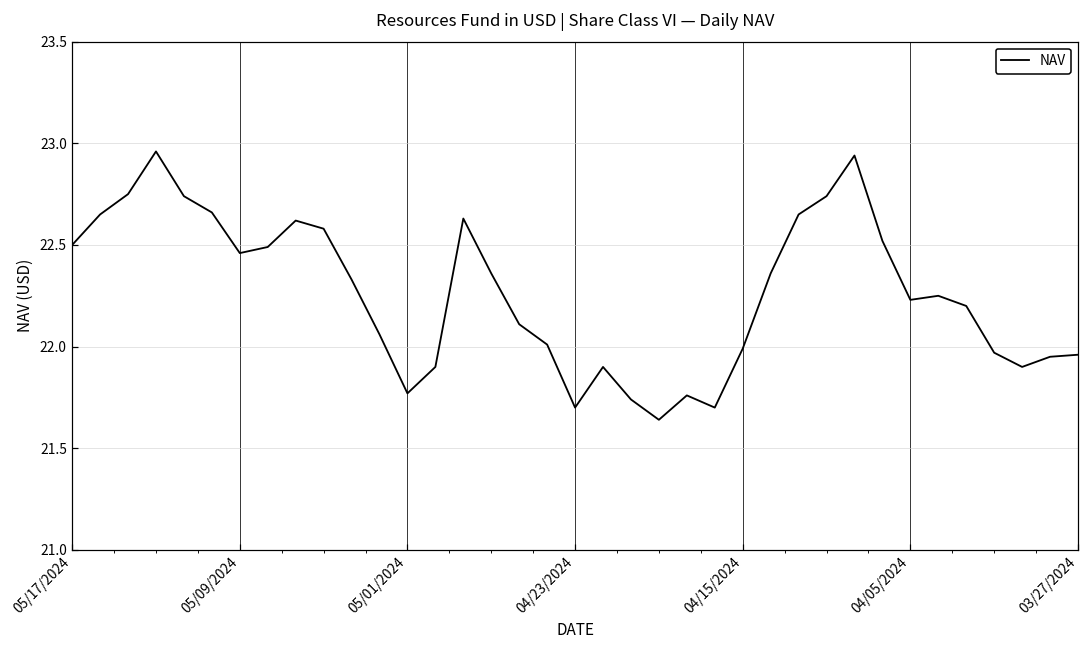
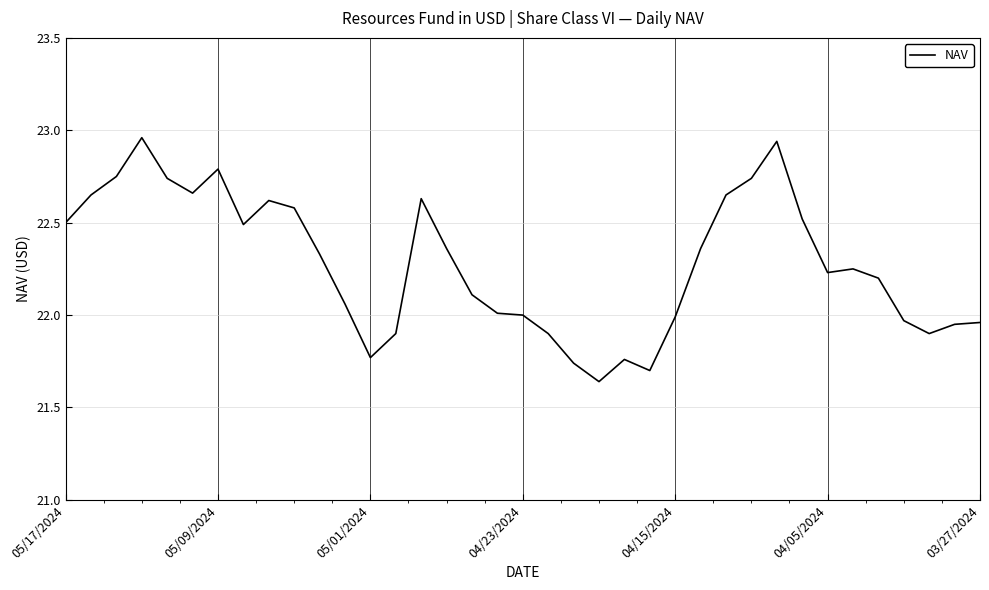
  {
    "05/17/2024": 22.50,
-   "05/09/2024": 22.46,
+   "05/09/2024": 22.79,
    "05/01/2024": 21.77,
-   "04/23/2024": 21.7,
+   "04/23/2024": 22.0,
    "04/15/2024": 21.99,
    "04/05/2024": 22.23,
    "03/27/2024": 21.96
  }
